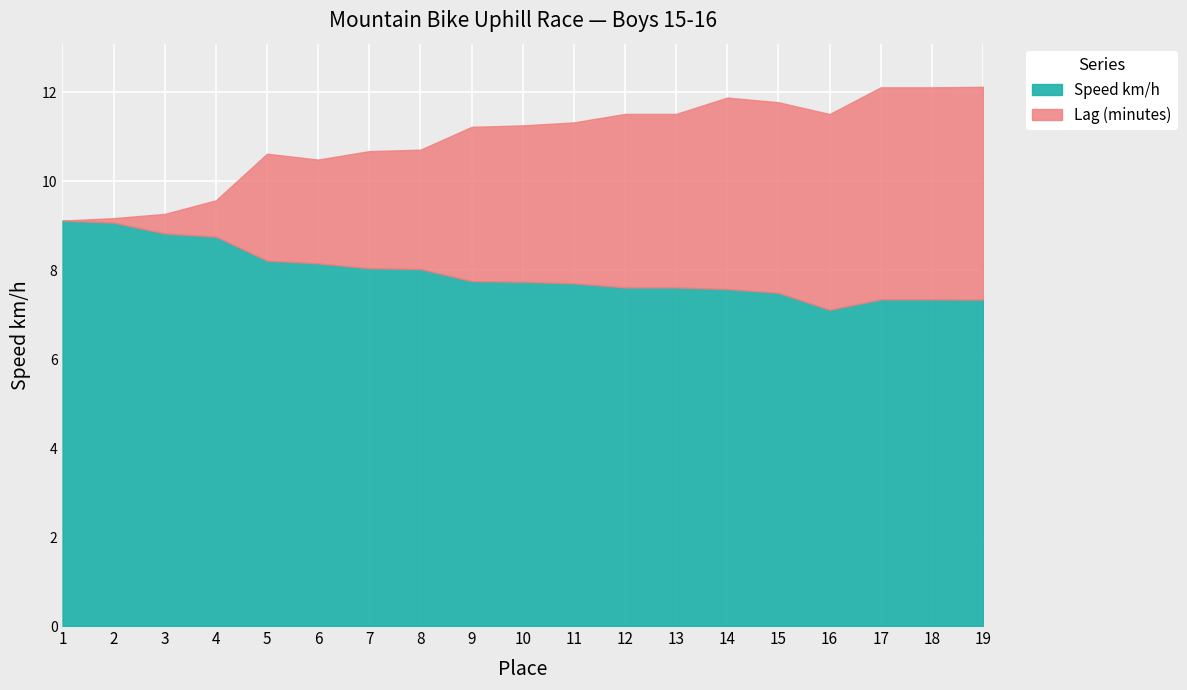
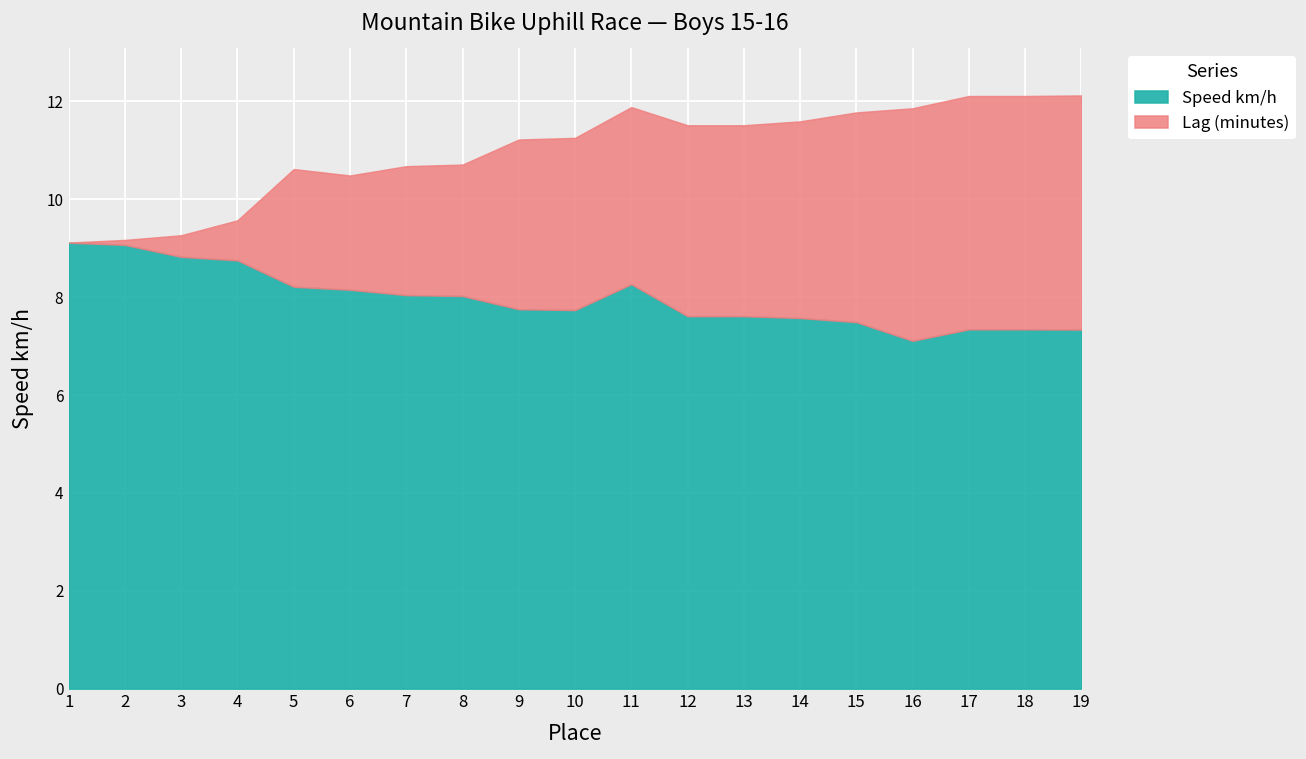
  {
    "Speed km/h": {
      "2": 9.1,
      "3": 8.8,
      "4": 8.8,
      "5": 8.2,
      "6": 8.2,
      "7": 8.0,
      "8": 8.0,
      "9": 7.8,
      "10": 7.7,
-     "11": 7.7,
+     "11": 8.3,
      "12": 7.6,
      "13": 7.6,
      "14": 7.6,
      "15": 7.5,
      "16": 7.1,
      "17": 7.3,
      "18": 7.3,
      "19": 7.3
    },
    "Lag (minutes)": {
      "2": 0.1,
      "3": 0.4,
      "4": 0.8,
      "5": 2.4,
      "6": 2.3,
      "7": 2.6,
      "8": 2.7,
      "9": 3.5,
      "10": 3.5,
      "11": 3.6,
      "12": 3.9,
      "13": 3.9,
-     "14": 4.3,
+     "14": 4.0,
      "15": 4.3,
-     "16": 4.4,
+     "16": 4.8,
      "17": 4.8,
      "18": 4.8,
      "19": 4.8
    }
  }
